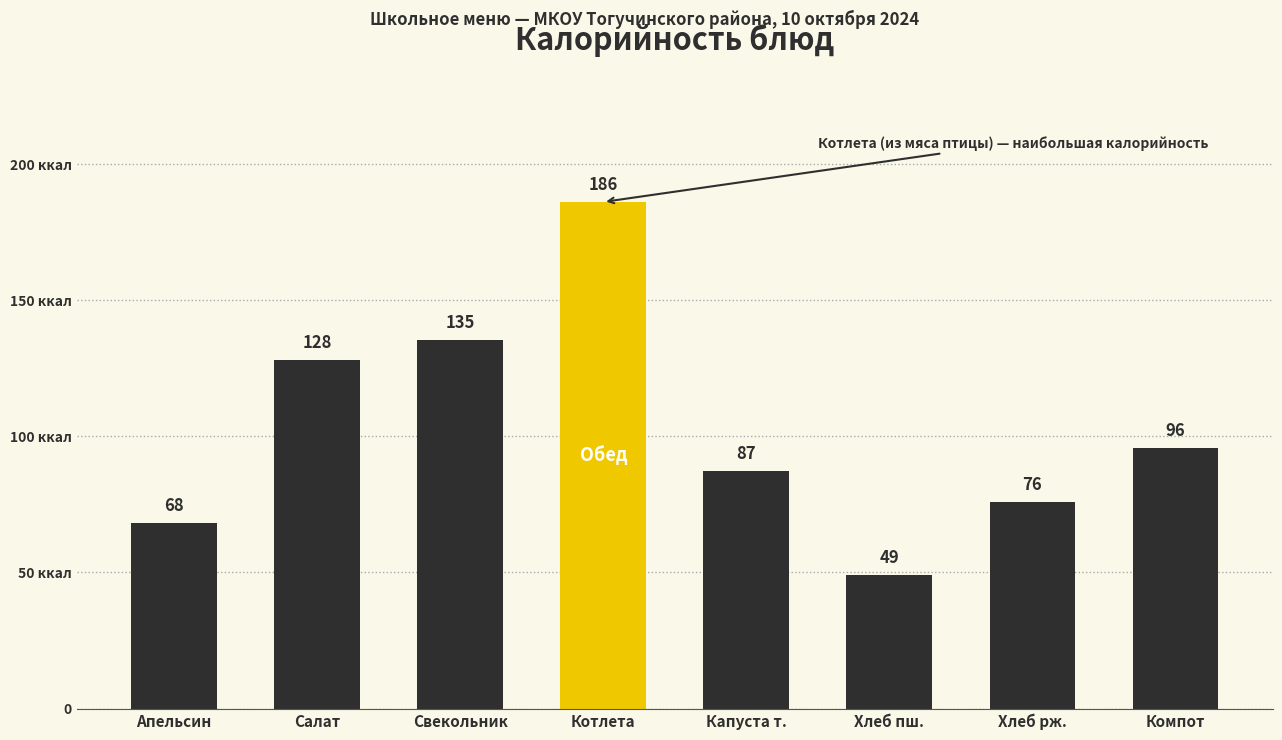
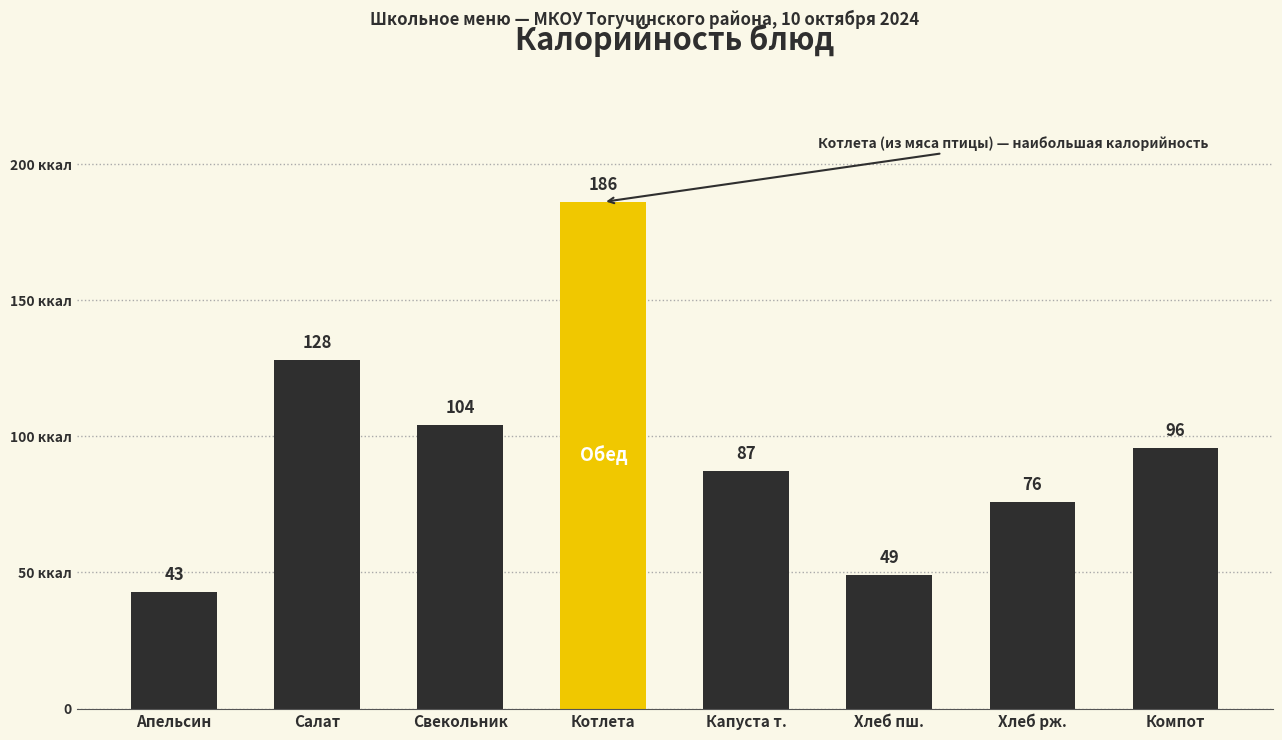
  {
-   "Апельсин": 68,
+   "Апельсин": 43,
    "Салат": 128,
-   "Свекольник": 135,
+   "Свекольник": 104,
    "Капуста т.": 87,
    "Хлеб пш.": 49,
    "Хлеб рж.": 76,
    "Компот": 96
  }
